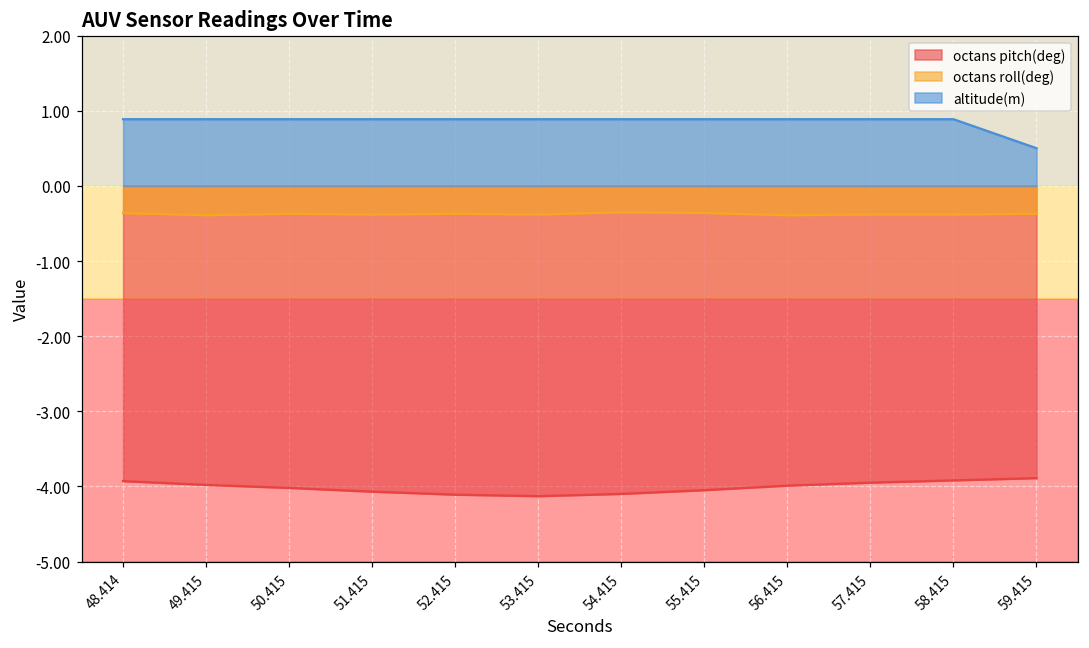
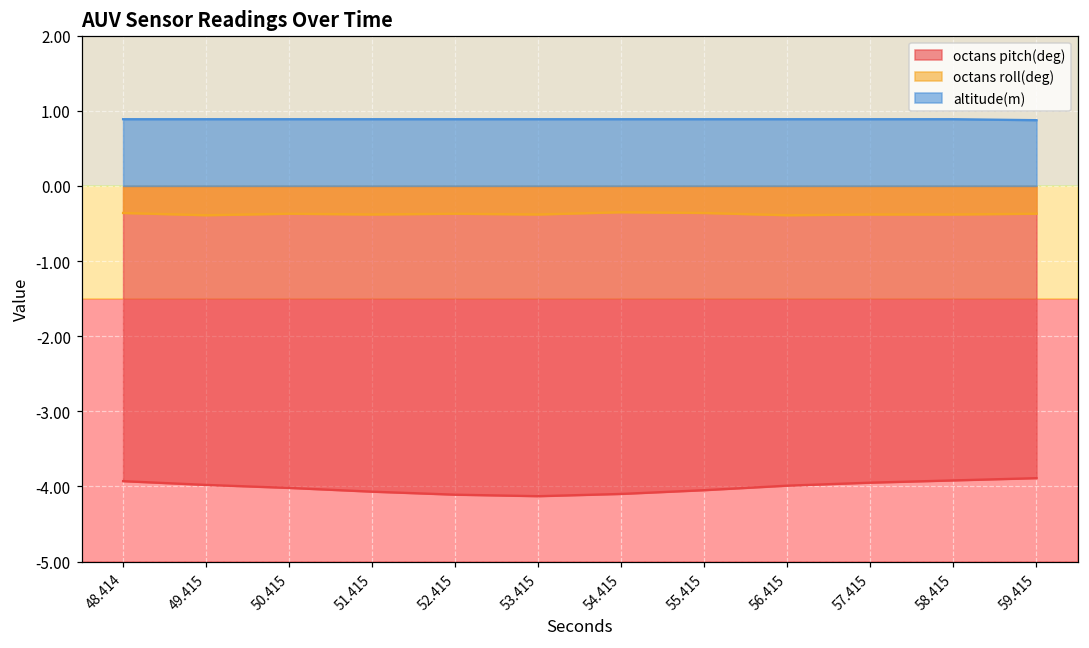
  {
    "altitude(m)": {
      "48.414": 0.9,
      "49.415": 0.9,
      "50.415": 0.9,
      "51.415": 0.9,
      "52.415": 0.9,
      "53.415": 0.9,
      "54.415": 0.9,
      "55.415": 0.9,
      "56.415": 0.9,
      "57.415": 0.9,
      "58.415": 0.9,
-     "59.415": 0.5
+     "59.415": 0.9
    }
  }
